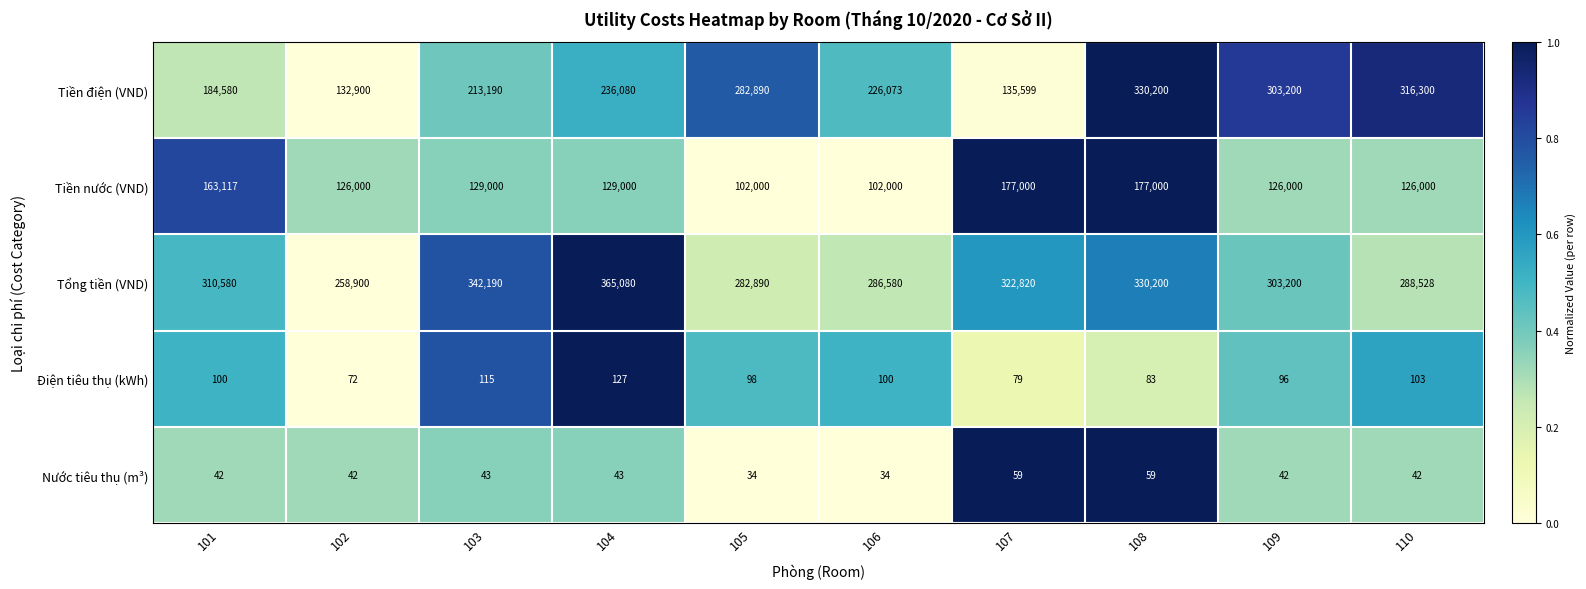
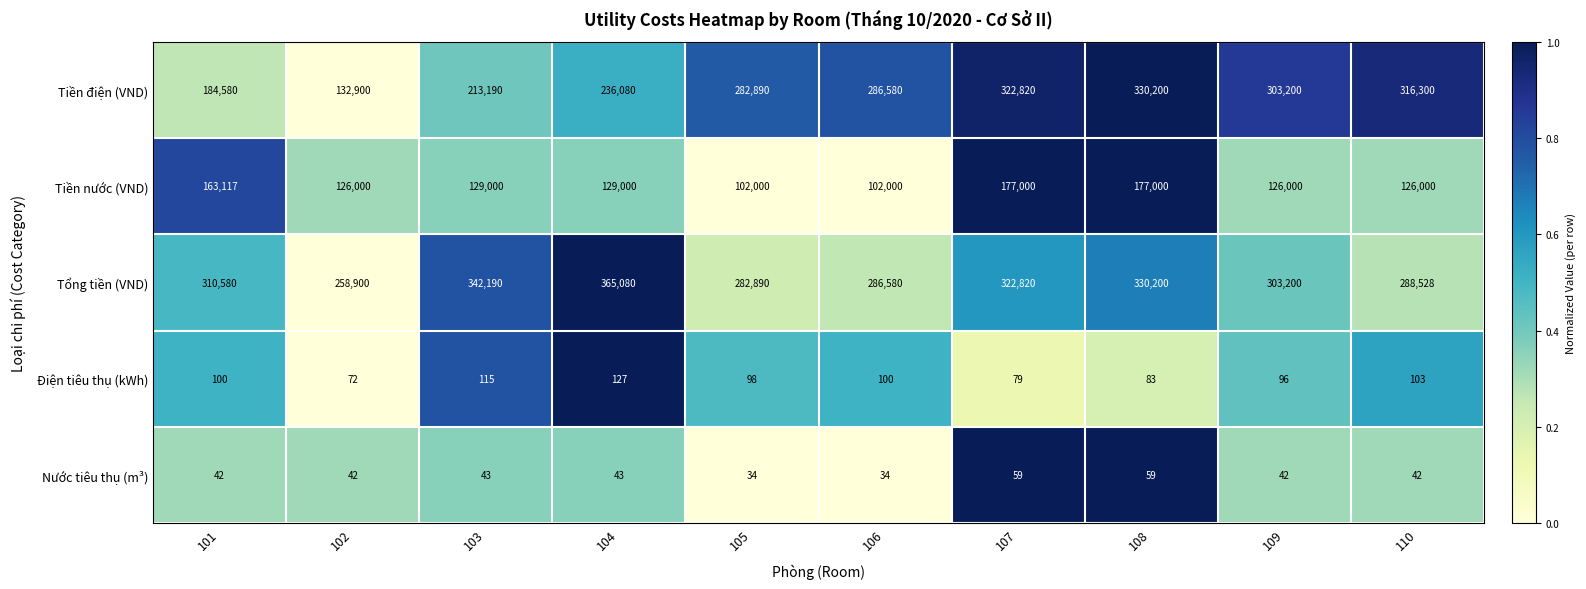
  {
    "Tiền điện (VND)": {
      "101": "184,580",
      "102": "132,900",
      "103": "213,190",
      "104": "236,080",
      "105": "282,890",
-     "106": "226,073",
-     "107": "135,599",
+     "106": "286,580",
+     "107": "322,820",
      "108": "330,200",
      "109": "303,200",
      "110": "316,300"
    },
    "Tiền nước (VND)": {
      "101": "163,117",
      "102": "126,000",
      "103": "129,000",
      "104": "129,000",
      "105": "102,000",
      "106": "102,000",
      "107": "177,000",
      "108": "177,000",
      "109": "126,000",
      "110": "126,000"
    },
    "Tổng tiền (VND)": {
      "101": "310,580",
      "102": "258,900",
      "103": "342,190",
      "104": "365,080",
      "105": "282,890",
      "106": "286,580",
      "107": "322,820",
      "108": "330,200",
      "109": "303,200",
      "110": "288,528"
    },
    "Điện tiêu thụ (kWh)": {
      "101": "100",
      "102": "72",
      "103": "115",
      "104": "127",
      "105": "98",
      "106": "100",
      "107": "79",
      "108": "83",
      "109": "96",
      "110": "103"
    },
    "Nước tiêu thụ (m³)": {
      "101": "42",
      "102": "42",
      "103": "43",
      "104": "43",
      "105": "34",
      "106": "34",
      "107": "59",
      "108": "59",
      "109": "42",
      "110": "42"
    }
  }
